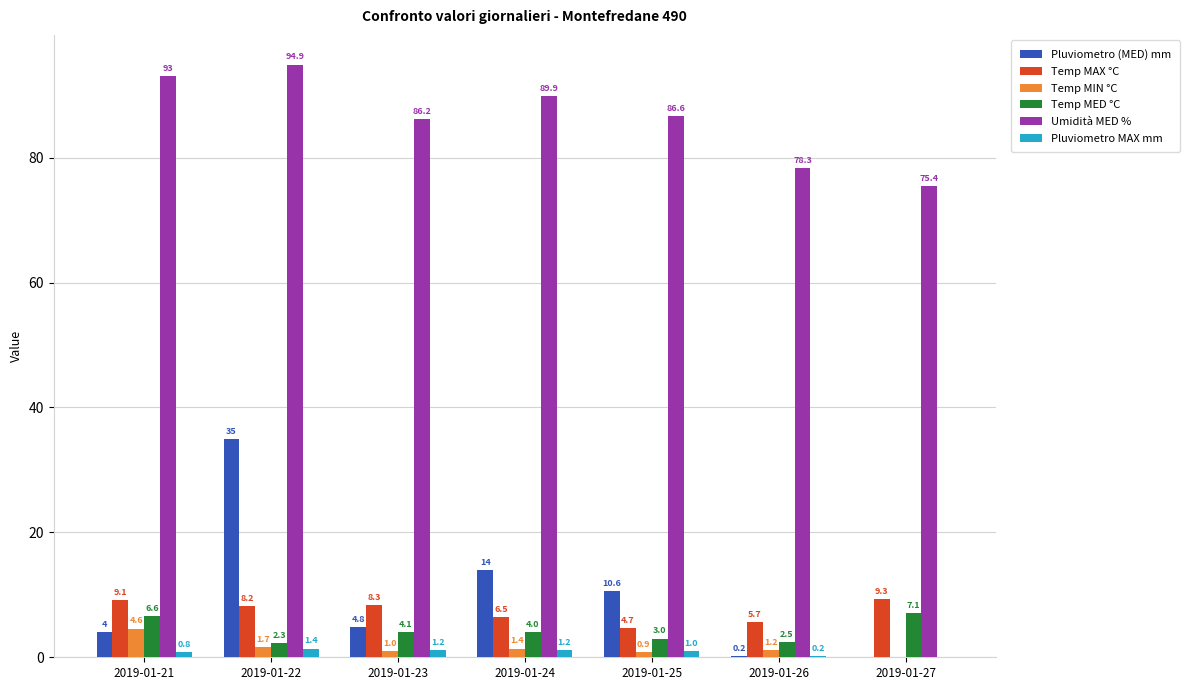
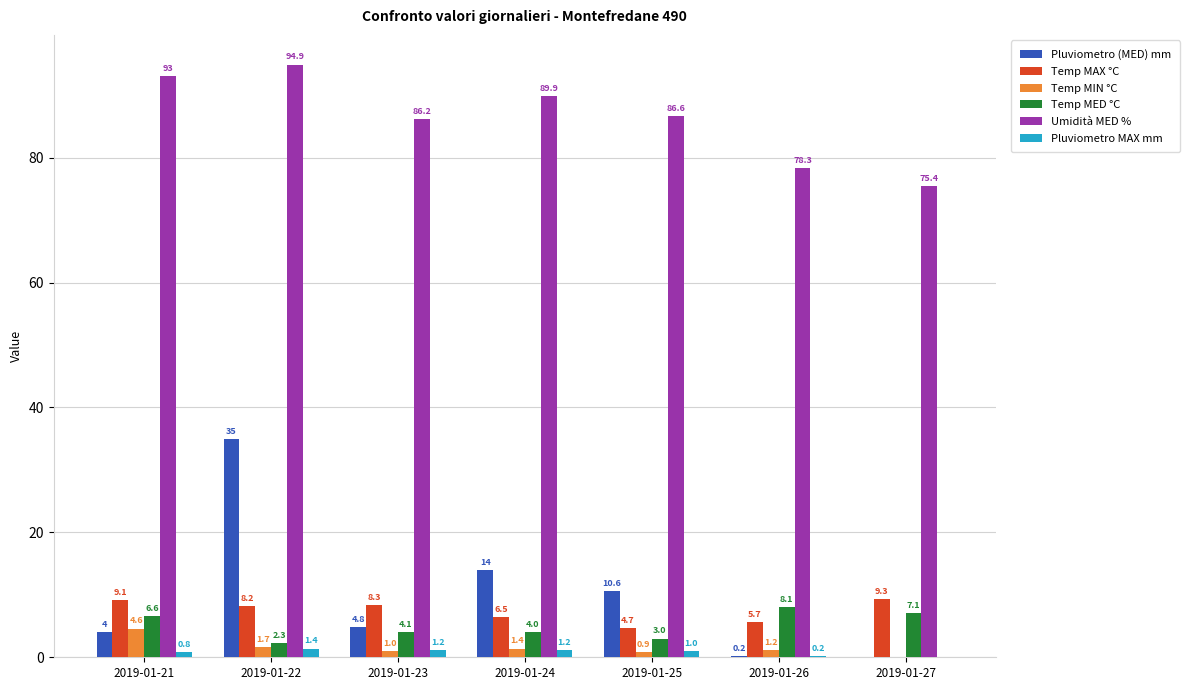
  {
    "Pluviometro (MED) mm": {
      "2019-01-21": 4,
      "2019-01-22": 35,
      "2019-01-23": 4.8,
      "2019-01-24": 14,
      "2019-01-25": 10.6,
      "2019-01-26": 0.2
    },
    "Temp MAX °C": {
      "2019-01-21": 9.1,
      "2019-01-22": 8.2,
      "2019-01-23": 8.3,
      "2019-01-24": 6.5,
      "2019-01-25": 4.7,
      "2019-01-26": 5.7,
      "2019-01-27": 9.3
    },
    "Temp MIN °C": {
      "2019-01-21": 4.6,
      "2019-01-22": 1.7,
      "2019-01-23": 1.0,
      "2019-01-24": 1.4,
      "2019-01-25": 0.9,
      "2019-01-26": 1.2
    },
    "Temp MED °C": {
      "2019-01-21": 6.6,
      "2019-01-22": 2.3,
      "2019-01-23": 4.1,
      "2019-01-24": 4.0,
      "2019-01-25": 3.0,
-     "2019-01-26": 2.5,
+     "2019-01-26": 8.1,
      "2019-01-27": 7.1
    },
    "Umidità MED %": {
      "2019-01-21": 93,
      "2019-01-22": 94.9,
      "2019-01-23": 86.2,
      "2019-01-24": 89.9,
      "2019-01-25": 86.6,
      "2019-01-26": 78.3,
      "2019-01-27": 75.4
    },
    "Pluviometro MAX mm": {
      "2019-01-21": 0.8,
      "2019-01-22": 1.4,
      "2019-01-23": 1.2,
      "2019-01-24": 1.2,
      "2019-01-25": 1.0,
      "2019-01-26": 0.2
    }
  }
